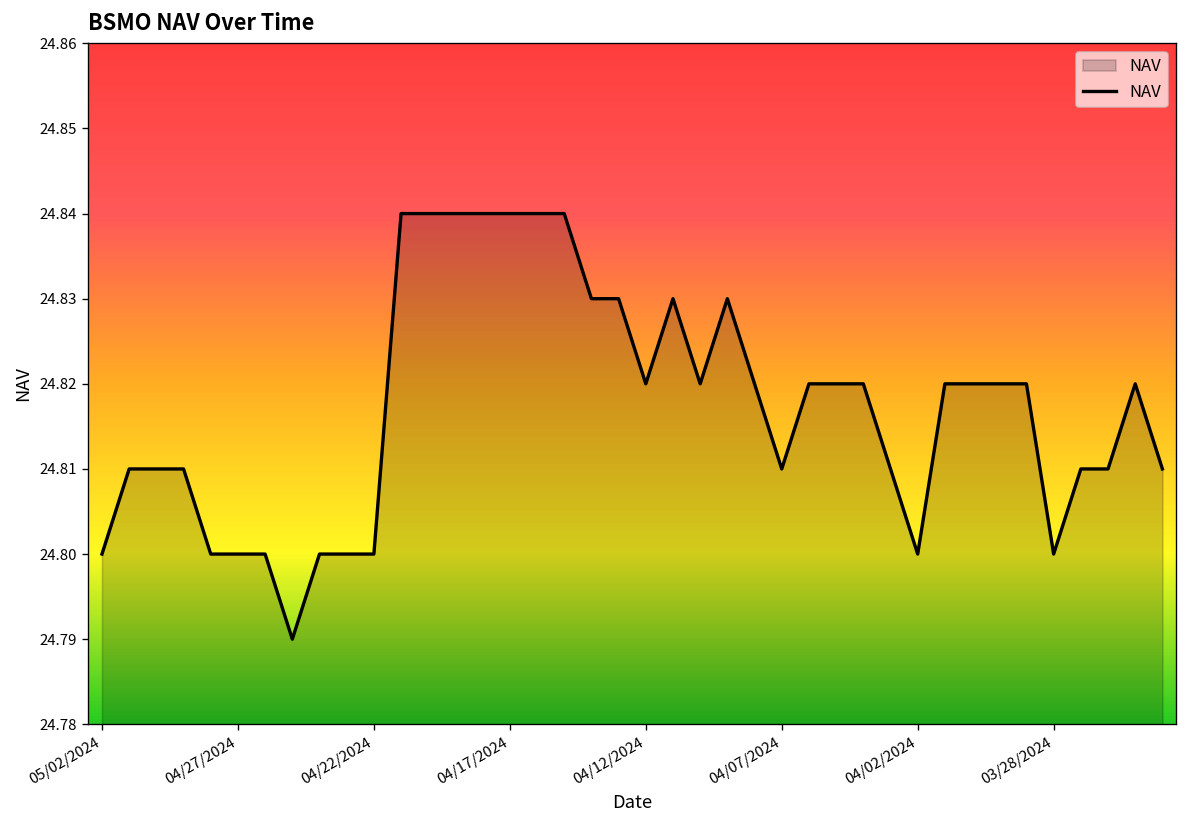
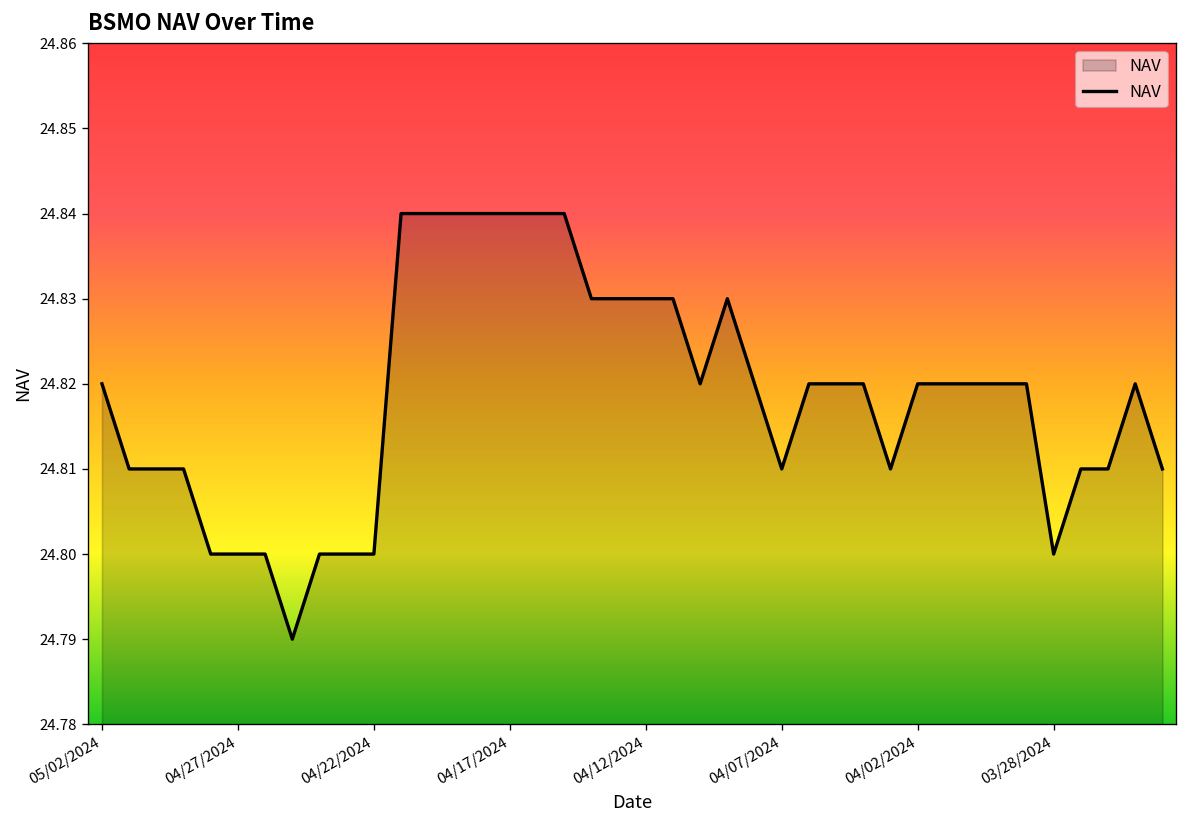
  {
-   "05/02/2024": 24.80,
+   "05/02/2024": 24.82,
    "04/27/2024": 24.80,
    "04/22/2024": 24.80,
    "04/17/2024": 24.84,
-   "04/12/2024": 24.82,
+   "04/12/2024": 24.83,
    "04/07/2024": 24.81,
-   "04/02/2024": 24.80,
+   "04/02/2024": 24.82,
    "03/28/2024": 24.80
  }
